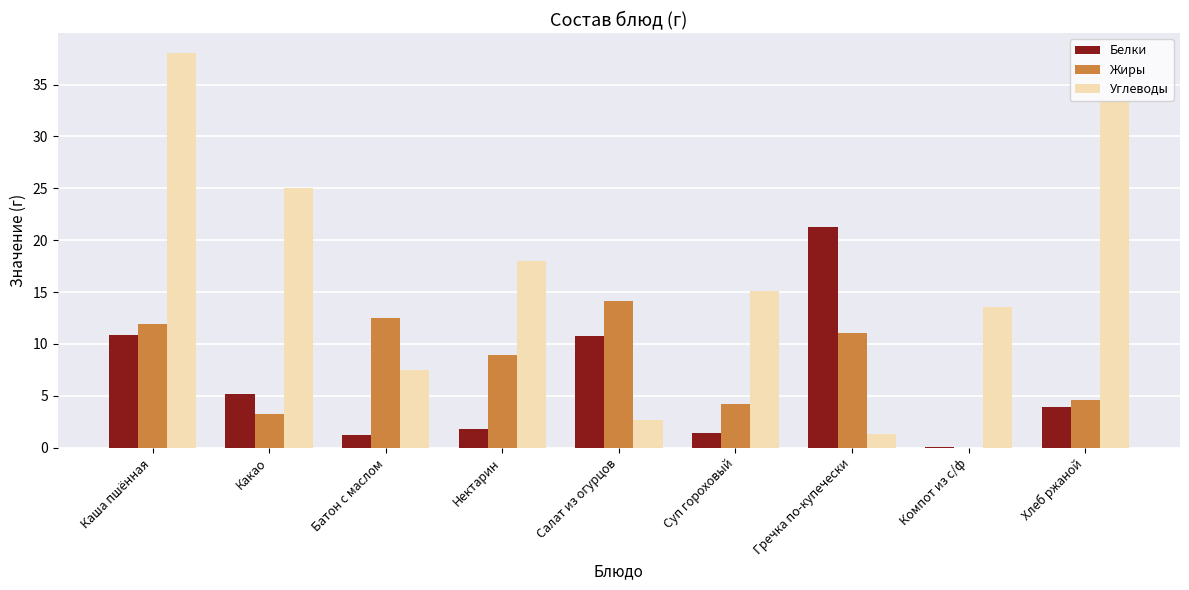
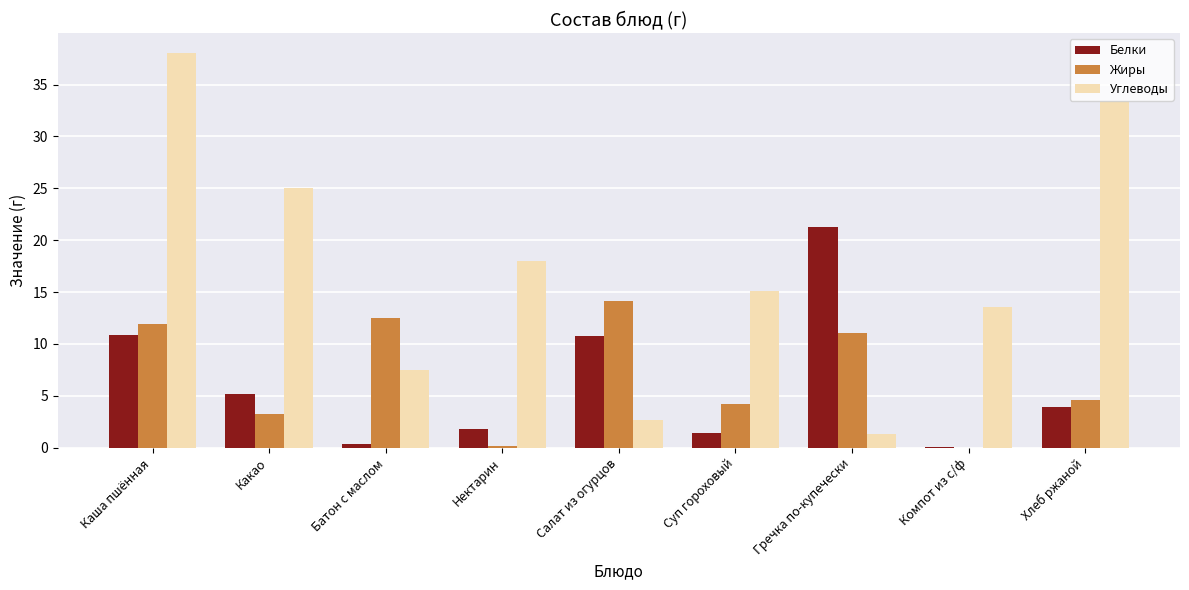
  {
    "Белки": {
      "Каша пшённая": 10.8,
      "Какао": 5.2,
-     "Батон с маслом": 1.2,
+     "Батон с маслом": 0.4,
      "Нектарин": 1.8,
      "Салат из огурцов": 10.8,
      "Суп гороховый": 1.4,
      "Гречка по-купечески": 21.3,
      "Хлеб ржаной": 3.9
    },
    "Жиры": {
      "Каша пшённая": 11.9,
      "Какао": 3.3,
      "Батон с маслом": 12.5,
-     "Нектарин": 8.9,
+     "Нектарин": 0.2,
      "Салат из огурцов": 14.1,
      "Суп гороховый": 4.3,
      "Гречка по-купечески": 11.1,
      "Компот из с/ф": 0.0,
      "Хлеб ржаной": 4.6
    },
    "Углеводы": {
      "Каша пшённая": 38.0,
      "Какао": 25.0,
      "Батон с маслом": 7.5,
      "Нектарин": 18.0,
      "Салат из огурцов": 2.7,
      "Суп гороховый": 15.1,
      "Гречка по-купечески": 1.3,
      "Компот из с/ф": 13.6,
      "Хлеб ржаной": 33.4
    }
  }
